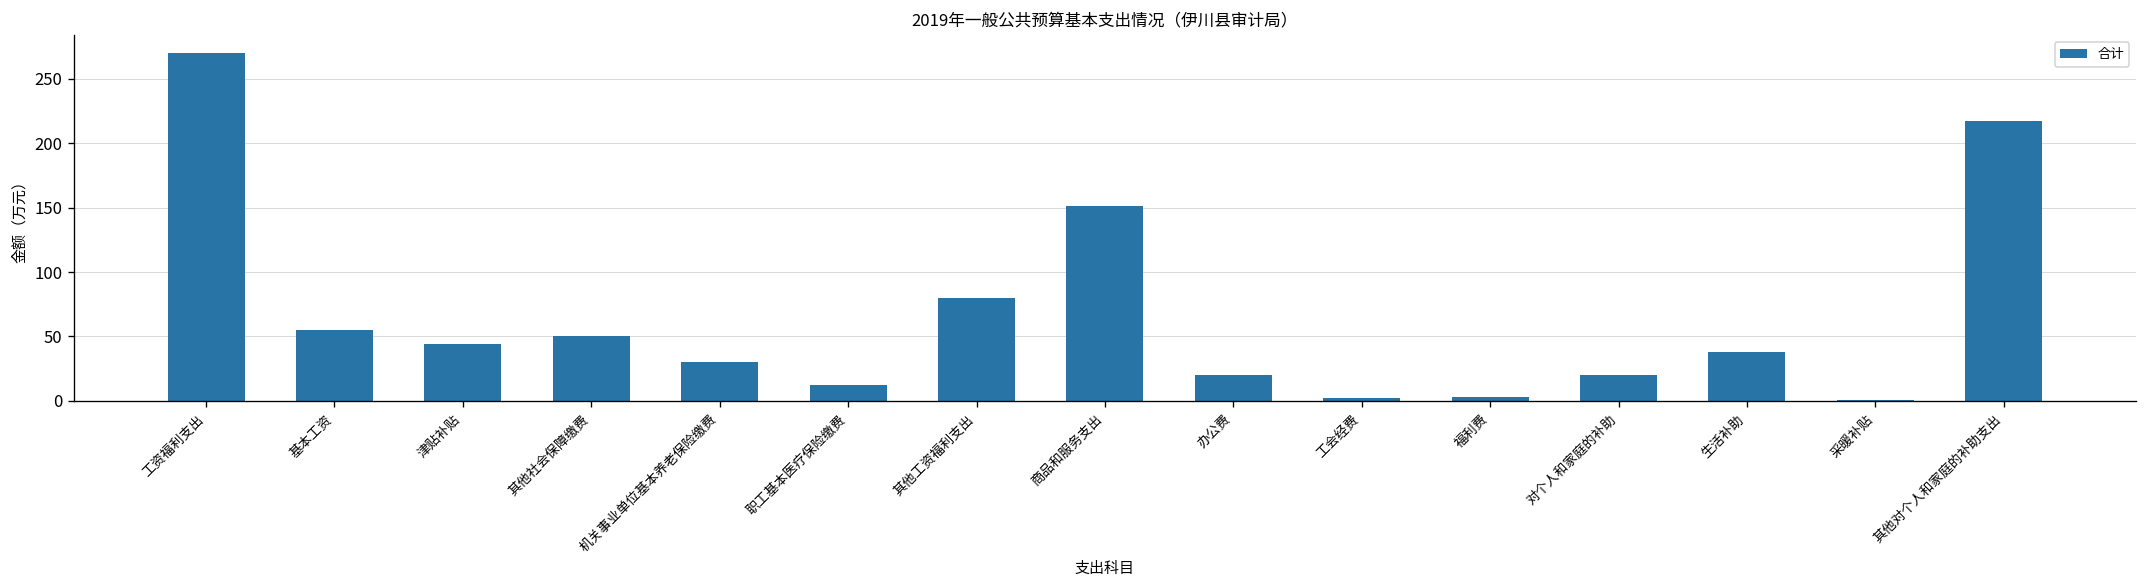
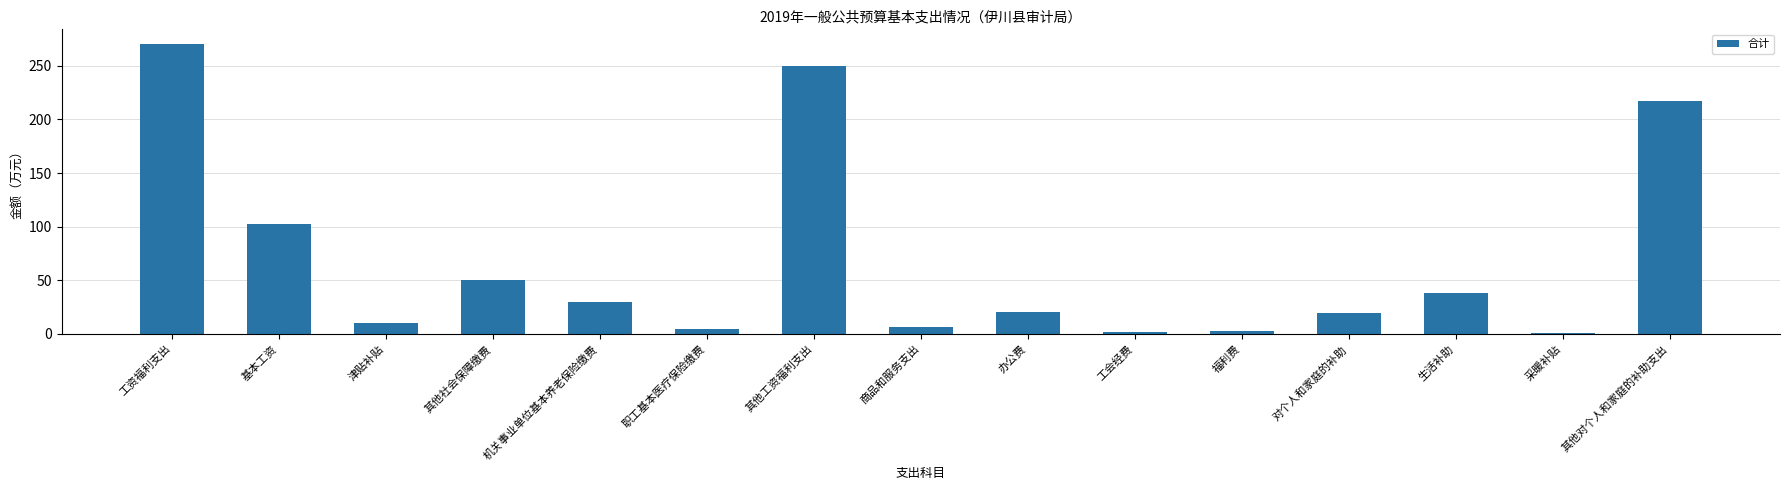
  {
    "工资福利支出": 270,
-   "基本工资": 55,
-   "津贴补贴": 44,
+   "基本工资": 102,
+   "津贴补贴": 10,
    "其他社会保障缴费": 50,
    "机关事业单位基本养老保险缴费": 30,
-   "职工基本医疗保险缴费": 12,
-   "其他工资福利支出": 80,
-   "商品和服务支出": 151,
+   "职工基本医疗保险缴费": 4,
+   "其他工资福利支出": 250,
+   "商品和服务支出": 7,
    "办公费": 20,
    "福利费": 3,
    "对个人和家庭的补助": 20,
    "生活补助": 38,
    "其他对个人和家庭的补助支出": 217
  }
